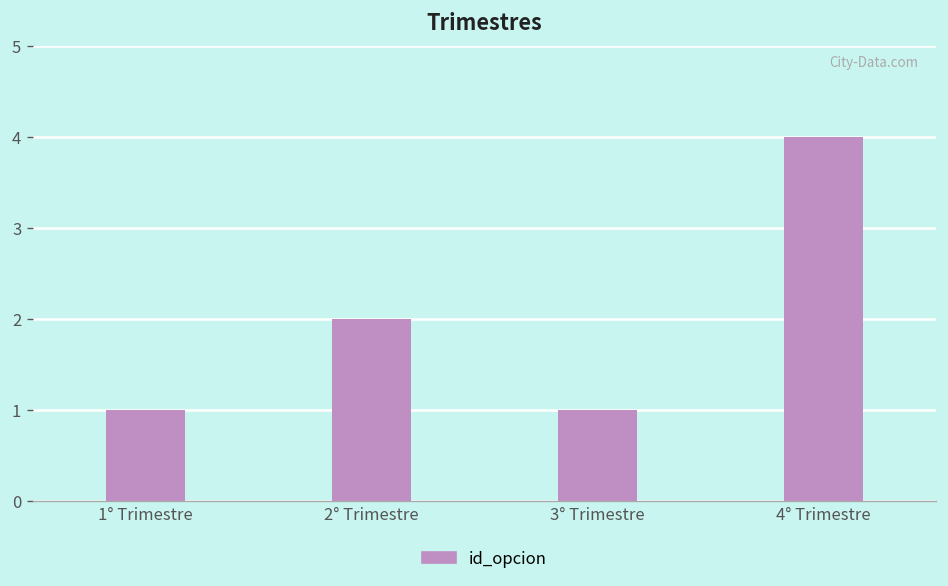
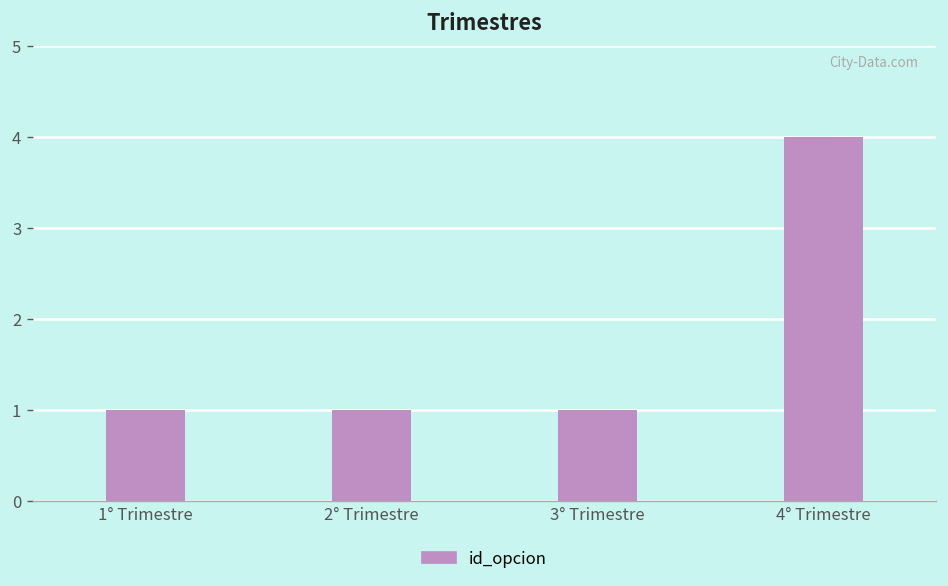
  {
    "1° Trimestre": 1,
-   "2° Trimestre": 2,
+   "2° Trimestre": 1,
    "3° Trimestre": 1,
    "4° Trimestre": 4
  }
